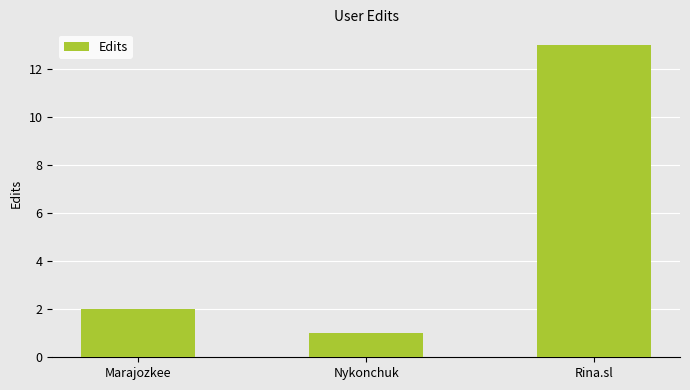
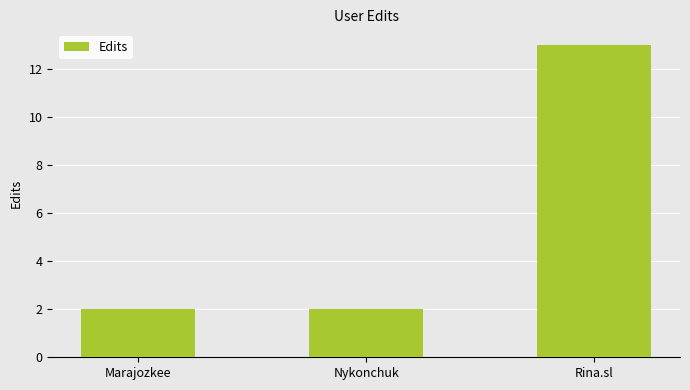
  {
    "Marajozkee": 2,
-   "Nykonchuk": 1,
+   "Nykonchuk": 2,
    "Rina.sl": 13
  }
